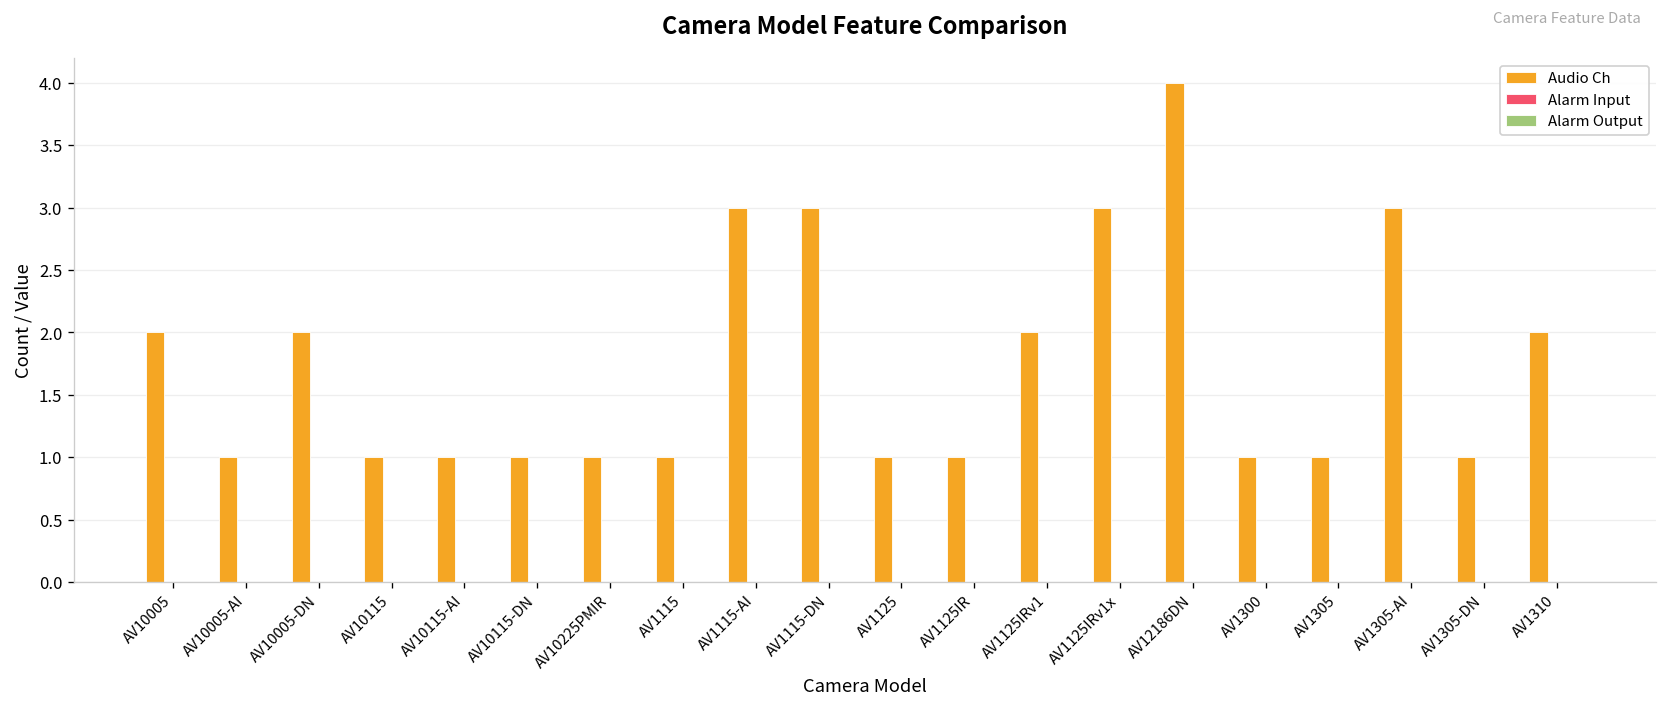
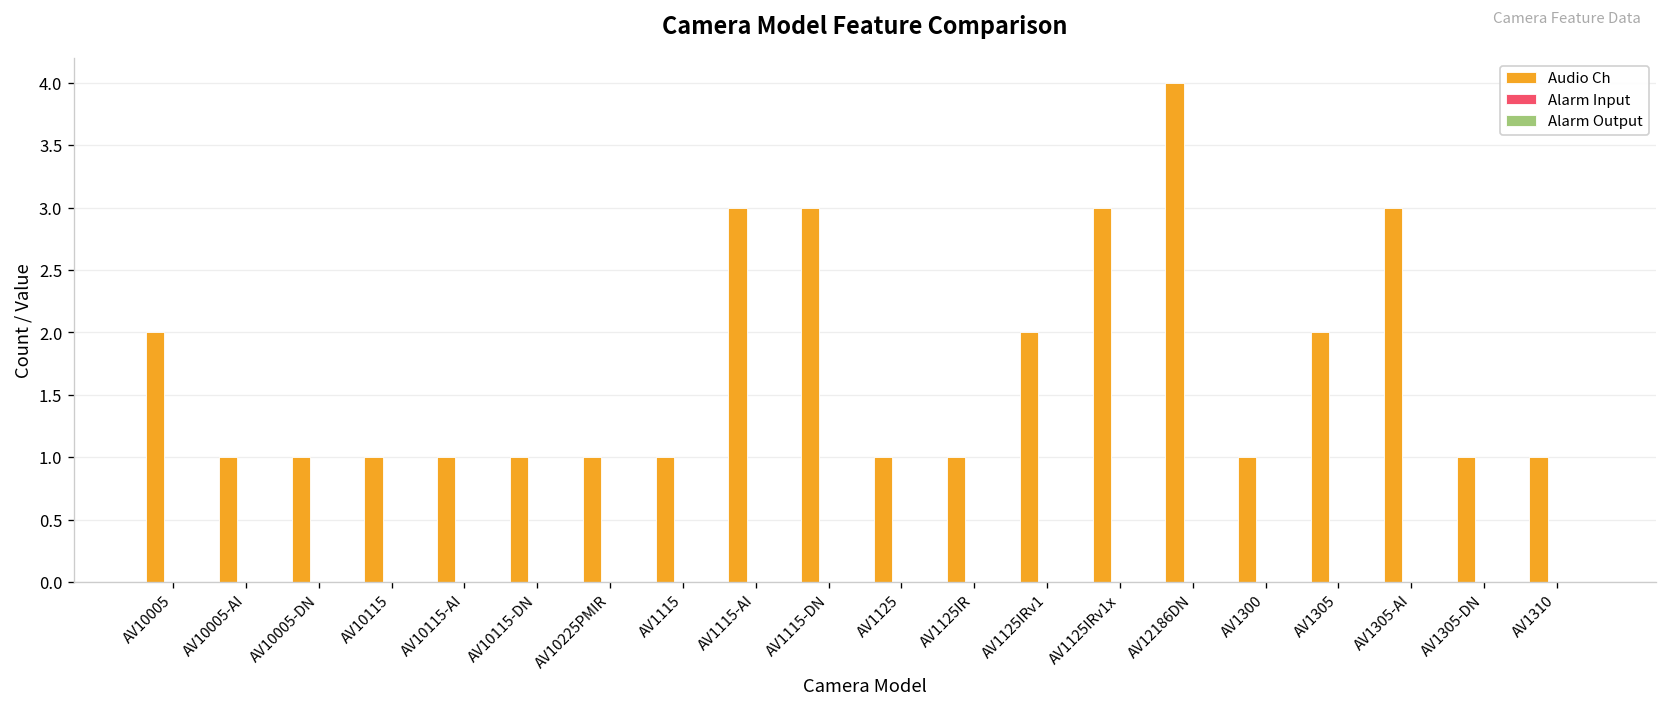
  {
    "Audio Ch": {
      "AV10005": 2,
      "AV10005-AI": 1,
-     "AV10005-DN": 2,
+     "AV10005-DN": 1,
      "AV10115": 1,
      "AV10115-AI": 1,
      "AV10115-DN": 1,
      "AV10225PMIR": 1,
      "AV1115": 1,
      "AV1115-AI": 3,
      "AV1115-DN": 3,
      "AV1125": 1,
      "AV1125IR": 1,
      "AV1125IRv1": 2,
      "AV1125IRv1x": 3,
      "AV12186DN": 4,
      "AV1300": 1,
-     "AV1305": 1,
+     "AV1305": 2,
      "AV1305-AI": 3,
      "AV1305-DN": 1,
-     "AV1310": 2
+     "AV1310": 1
    },
    "Alarm Input": {
      "AV10005": 0,
      "AV10005-AI": 0,
      "AV10005-DN": 0,
      "AV10115": 0,
      "AV10115-AI": 0,
      "AV10115-DN": 0,
      "AV10225PMIR": 0,
      "AV1115": 0,
      "AV1115-AI": 0,
      "AV1115-DN": 0,
      "AV1125": 0,
      "AV1125IR": 0,
      "AV1125IRv1": 0,
      "AV1125IRv1x": 0,
      "AV12186DN": 0,
      "AV1300": 0,
      "AV1305": 0,
      "AV1305-AI": 0,
      "AV1305-DN": 0,
      "AV1310": 0
    },
    "Alarm Output": {
      "AV10005": 0,
      "AV10005-AI": 0,
      "AV10005-DN": 0,
      "AV10115": 0,
      "AV10115-AI": 0,
      "AV10115-DN": 0,
      "AV10225PMIR": 0,
      "AV1115": 0,
      "AV1115-AI": 0,
      "AV1115-DN": 0,
      "AV1125": 0,
      "AV1125IR": 0,
      "AV1125IRv1": 0,
      "AV1125IRv1x": 0,
      "AV12186DN": 0,
      "AV1300": 0,
      "AV1305": 0,
      "AV1305-AI": 0,
      "AV1305-DN": 0,
      "AV1310": 0
    }
  }
